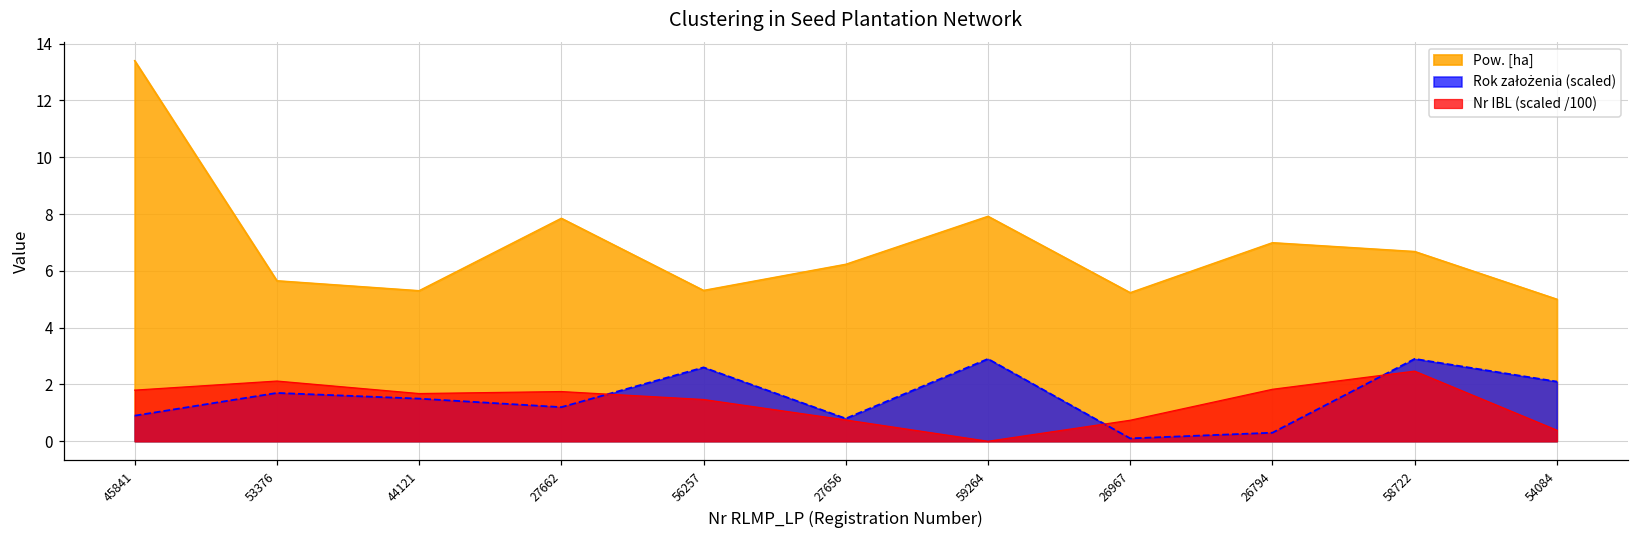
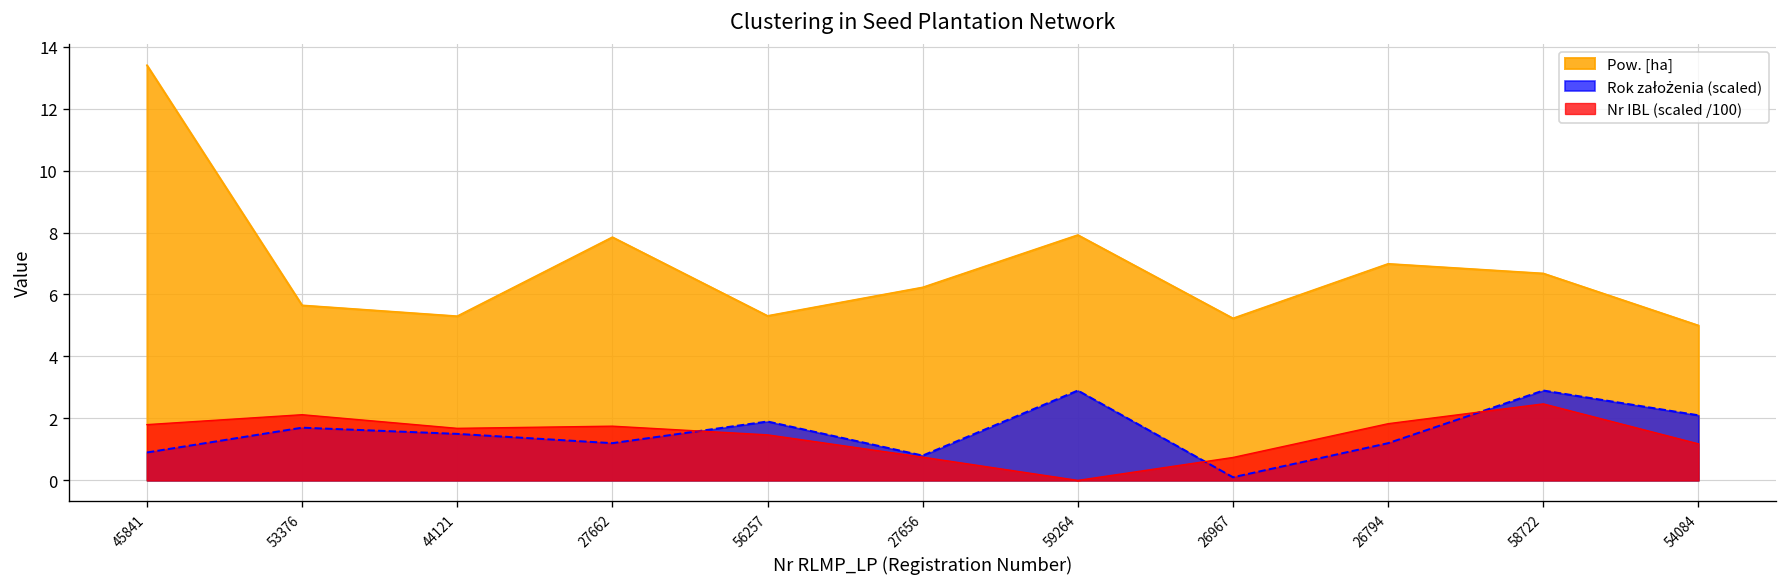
  {
    "Pow. [ha]": {
      "45841": 13.4,
      "53376": 5.7,
      "44121": 5.3,
      "27662": 7.9,
      "56257": 5.3,
      "27656": 6.2,
      "59264": 7.9,
      "26967": 5.2,
      "26794": 7.0,
      "58722": 6.7,
      "54084": 5.0
    },
    "Rok założenia (scaled)": {
      "45841": 0.9,
      "53376": 1.7,
      "44121": 1.5,
      "27662": 1.2,
-     "56257": 2.6,
+     "56257": 1.9,
      "59264": 2.9,
      "26967": 0.1,
-     "26794": 0.3,
+     "26794": 1.2,
      "58722": 2.9,
      "54084": 2.1
    },
    "Nr IBL (scaled /100)": {
      "45841": 1.8,
      "53376": 2.1,
      "44121": 1.7,
      "27662": 1.8,
      "56257": 1.5,
      "59264": 0.0,
      "26967": 0.7,
      "26794": 1.8,
      "58722": 2.5,
-     "54084": 0.4
+     "54084": 1.2
    }
  }
